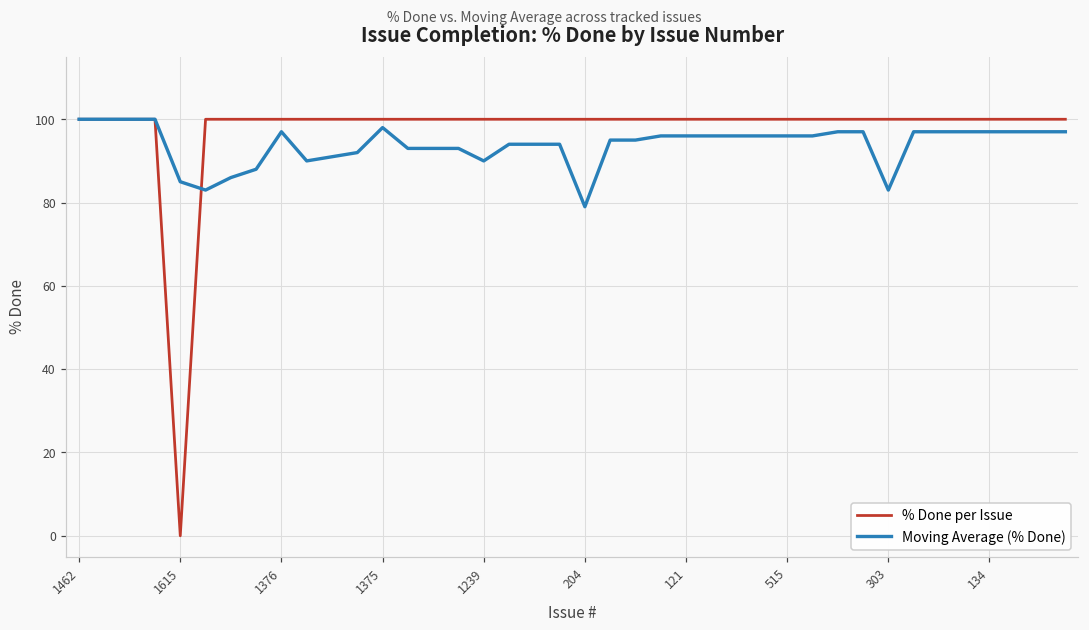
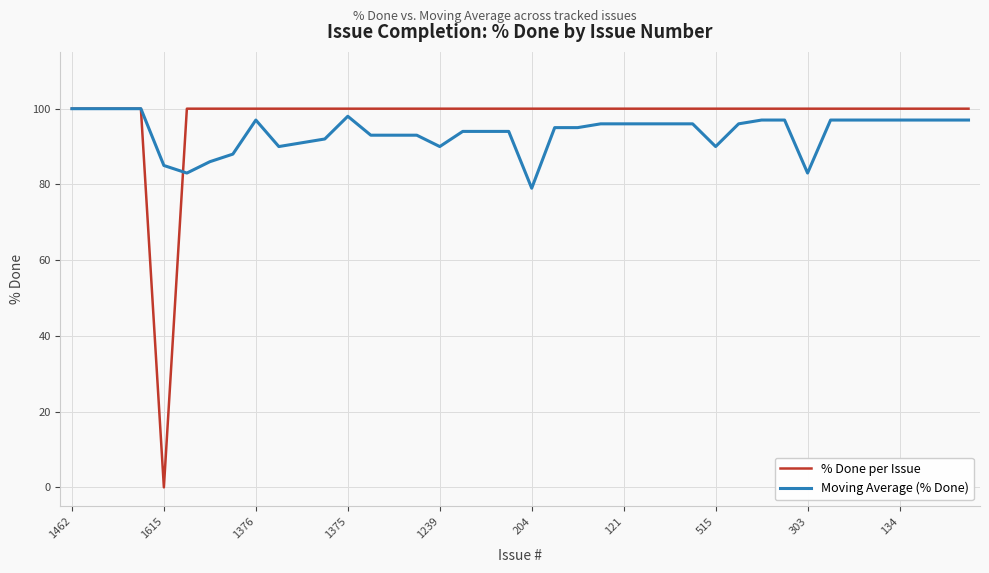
  {
    "% Done per Issue": {
      "1615": 0,
      "1376": 100,
      "1375": 100,
      "1239": 100,
      "204": 100,
      "121": 100,
      "515": 100,
      "303": 100,
      "134": 100
    },
    "Moving Average (% Done)": {
      "1615": 85,
      "1376": 97,
      "1375": 98,
      "1239": 90,
      "204": 79,
      "121": 96,
-     "515": 96,
+     "515": 90,
      "303": 83,
      "134": 97
    }
  }
